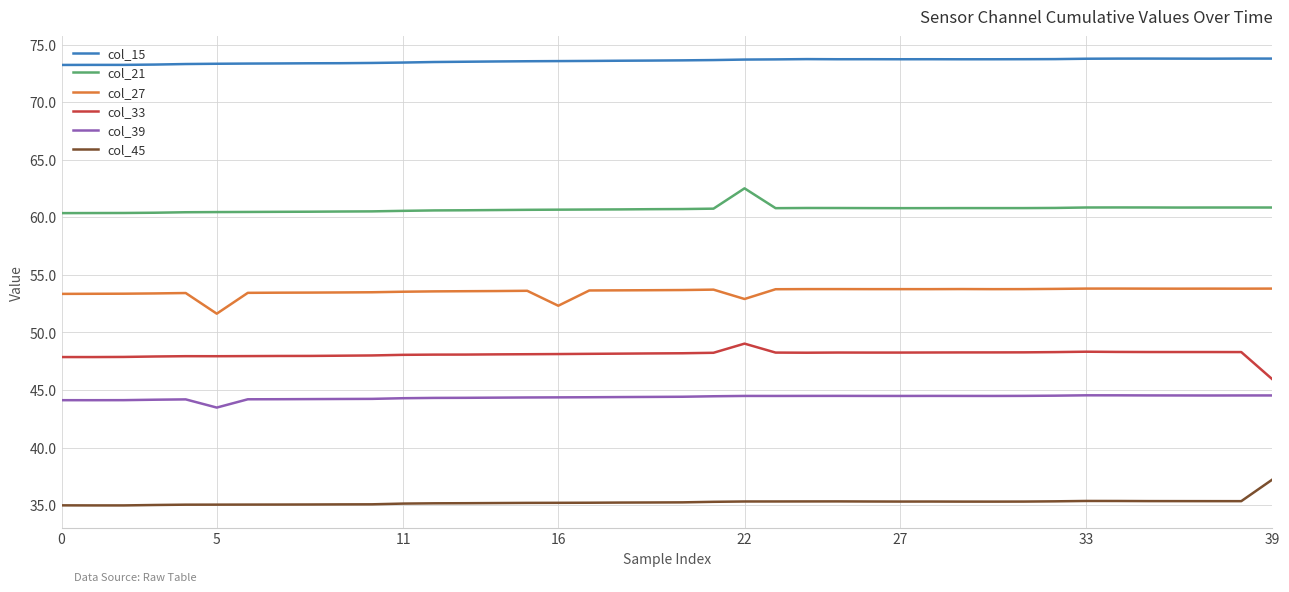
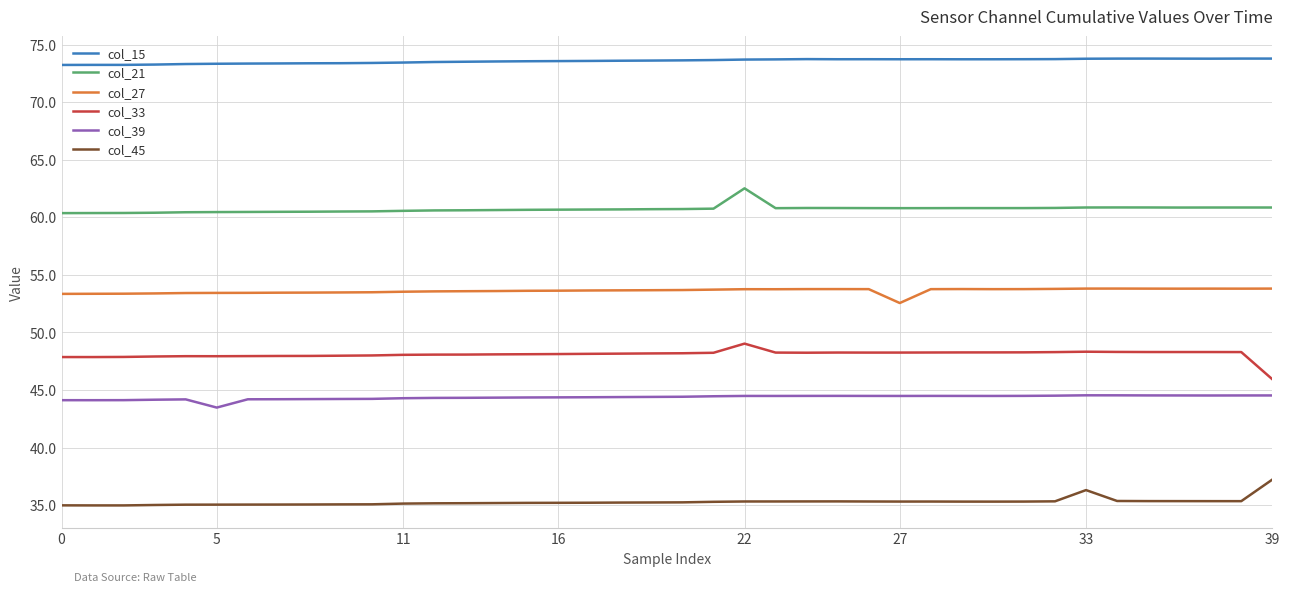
  {
    "col_15": {
      "0": 73.2,
      "5": 73.3,
      "11": 73.4,
      "16": 73.6,
      "22": 73.7,
      "27": 73.7,
      "33": 73.8,
      "39": 73.8
    },
    "col_21": {
      "0": 60.4,
      "5": 60.5,
      "11": 60.6,
      "16": 60.7,
      "22": 62.5,
      "27": 60.8,
      "33": 60.9,
      "39": 60.9
    },
    "col_27": {
      "0": 53.4,
-     "5": 51.6,
+     "5": 53.4,
      "11": 53.5,
-     "16": 52.3,
-     "22": 52.9,
-     "27": 53.8,
+     "16": 53.6,
+     "22": 53.8,
+     "27": 52.6,
      "33": 53.8,
      "39": 53.8
    },
    "col_33": {
      "0": 47.9,
      "5": 47.9,
      "11": 48.1,
      "16": 48.1,
      "22": 49.0,
      "27": 48.3,
      "33": 48.3,
      "39": 45.9
    },
    "col_39": {
      "0": 44.1,
      "5": 43.5,
      "11": 44.3,
      "16": 44.4,
      "22": 44.5,
      "27": 44.5,
      "33": 44.5,
      "39": 44.5
    },
    "col_45": {
      "0": 35.0,
      "5": 35.0,
      "11": 35.1,
      "16": 35.2,
      "22": 35.3,
      "27": 35.3,
-     "33": 35.4,
+     "33": 36.3,
      "39": 37.2
    }
  }
